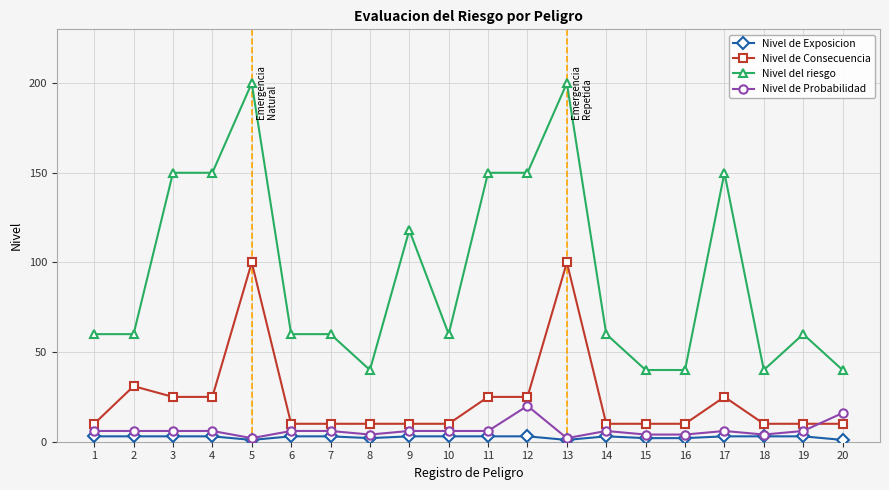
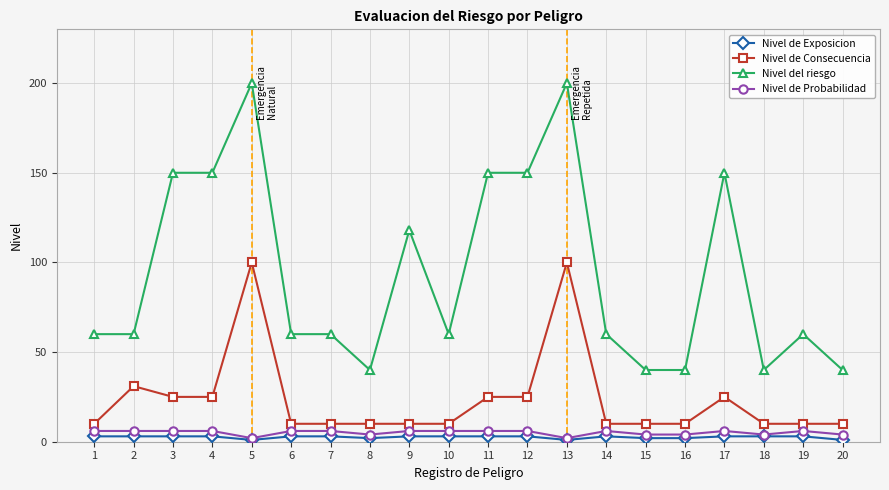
  {
    "Nivel de Exposicion": {
      "1": 3,
      "2": 3,
      "3": 3,
      "4": 3,
      "6": 3,
      "7": 3,
      "8": 2,
      "9": 3,
      "10": 3,
      "11": 3,
      "12": 3,
      "14": 3,
      "15": 2,
      "16": 2,
      "17": 3,
      "19": 3,
      "20": 1
    },
    "Nivel de Consecuencia": {
      "1": 10,
      "2": 31,
      "3": 25,
      "4": 25,
      "5": 100,
      "6": 10,
      "7": 10,
      "8": 10,
      "9": 10,
      "10": 10,
      "11": 25,
      "12": 25,
      "13": 100,
      "14": 10,
      "15": 10,
      "16": 10,
      "17": 25,
      "18": 10,
      "19": 10,
      "20": 10
    },
    "Nivel del riesgo": {
      "1": 60,
      "2": 60,
      "3": 150,
      "4": 150,
      "5": 200,
      "6": 60,
      "7": 60,
      "8": 40,
      "9": 118,
      "10": 60,
      "11": 150,
      "12": 150,
      "13": 200,
      "14": 60,
      "15": 40,
      "16": 40,
      "17": 150,
      "18": 40,
      "19": 60,
      "20": 40
    },
    "Nivel de Probabilidad": {
      "1": 6,
      "2": 6,
      "3": 6,
      "4": 6,
      "6": 6,
      "7": 6,
      "8": 4,
      "9": 6,
      "10": 6,
      "11": 6,
-     "12": 20,
+     "12": 6,
      "14": 6,
      "15": 4,
      "16": 4,
      "17": 6,
      "19": 6,
-     "20": 16
+     "20": 4
    }
  }
